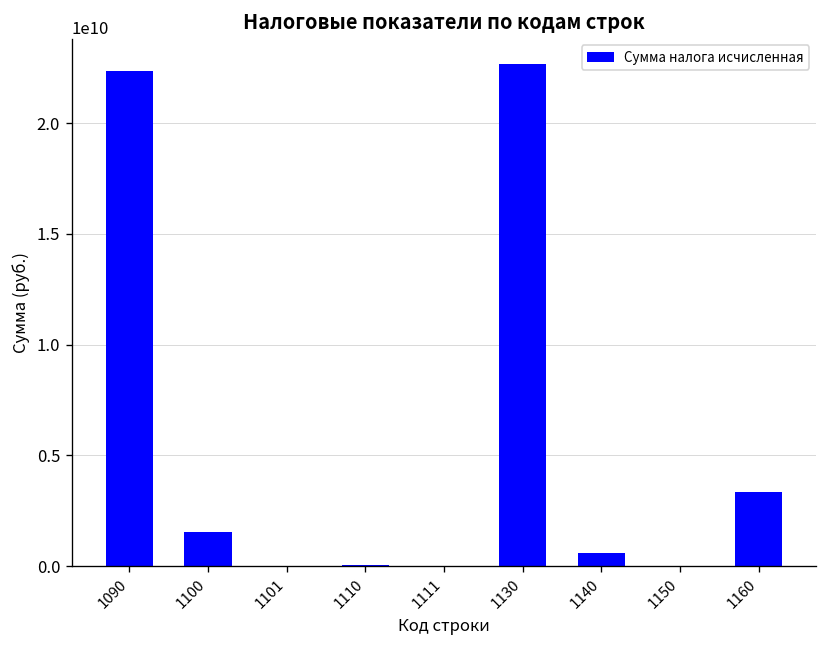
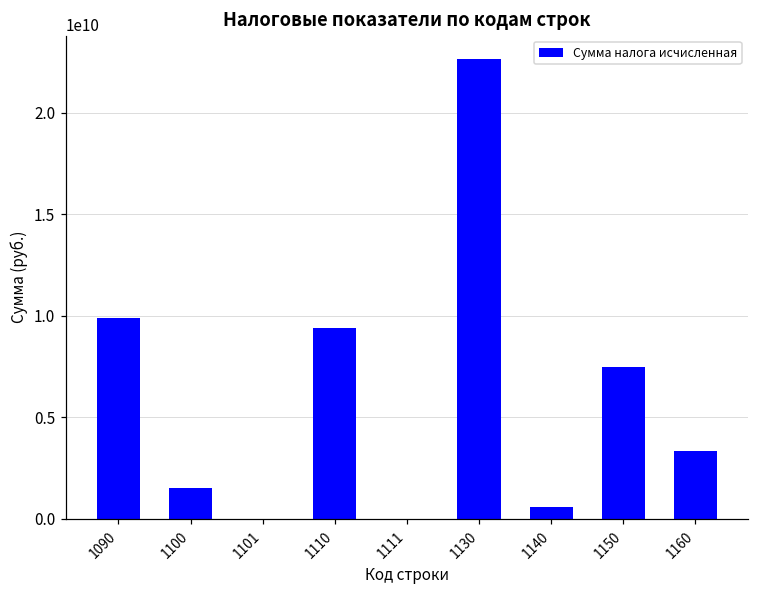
  {
-   "1090": 22300000000,
+   "1090": 9900000000,
    "1100": 1500000000,
-   "1110": 0,
+   "1110": 9400000000,
    "1130": 22700000000,
    "1140": 600000000,
-   "1150": 0,
+   "1150": 7500000000,
    "1160": 3400000000
  }
